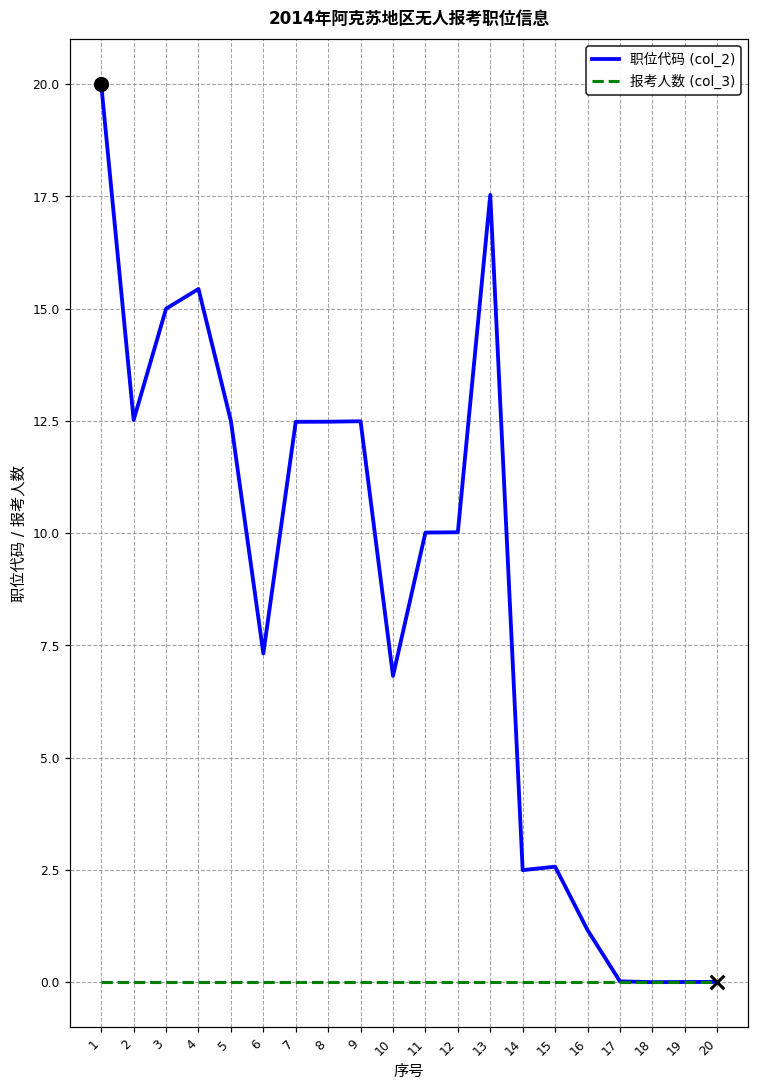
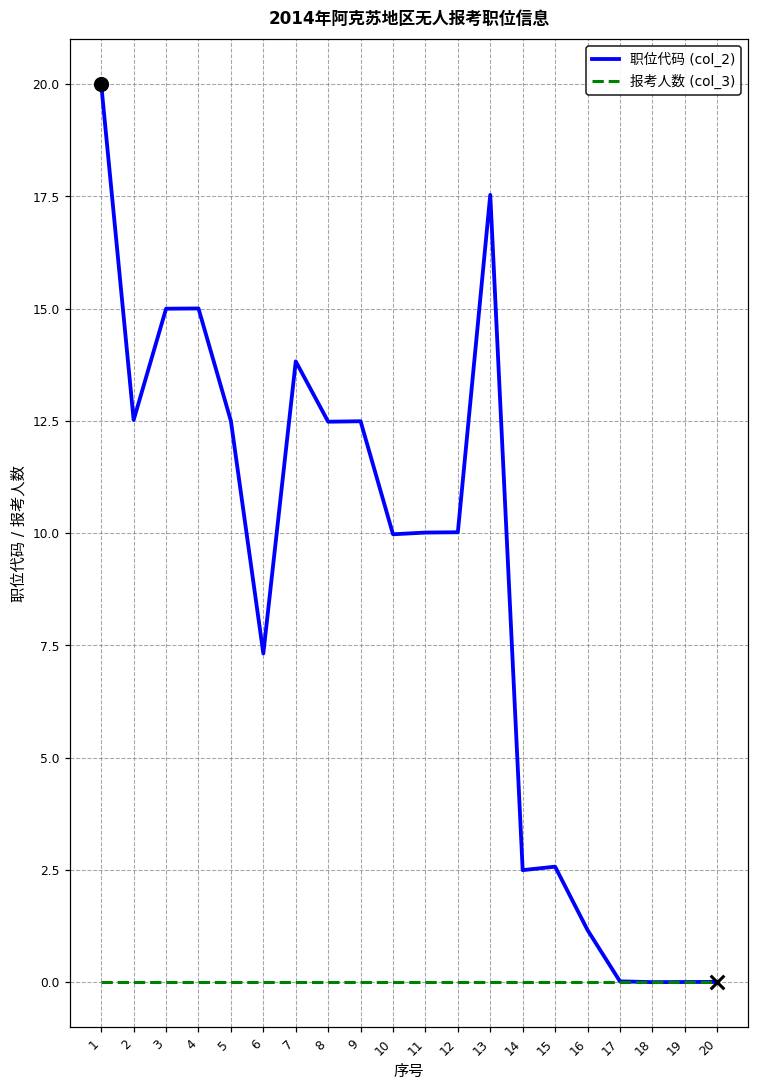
  {
    "职位代码 (col_2)": {
      "2": 12.5,
      "3": 15.0,
-     "4": 15.4,
+     "4": 15.0,
      "5": 12.5,
      "6": 7.3,
-     "7": 12.5,
+     "7": 13.8,
      "8": 12.5,
      "9": 12.5,
-     "10": 6.8,
+     "10": 10.0,
      "11": 10.0,
      "12": 10.0,
      "13": 17.5,
      "14": 2.5,
      "15": 2.6,
      "16": 1.2
    },
    "报考人数 (col_3)": {
      "1": 0.0,
      "2": 0.0,
      "3": 0.0,
      "4": 0.0,
      "5": 0.0,
      "6": 0.0,
      "7": 0.0,
      "8": 0.0,
      "9": 0.0,
      "10": 0.0,
      "11": 0.0,
      "12": 0.0,
      "13": 0.0,
      "14": 0.0,
      "15": 0.0,
      "16": 0.0
    }
  }
